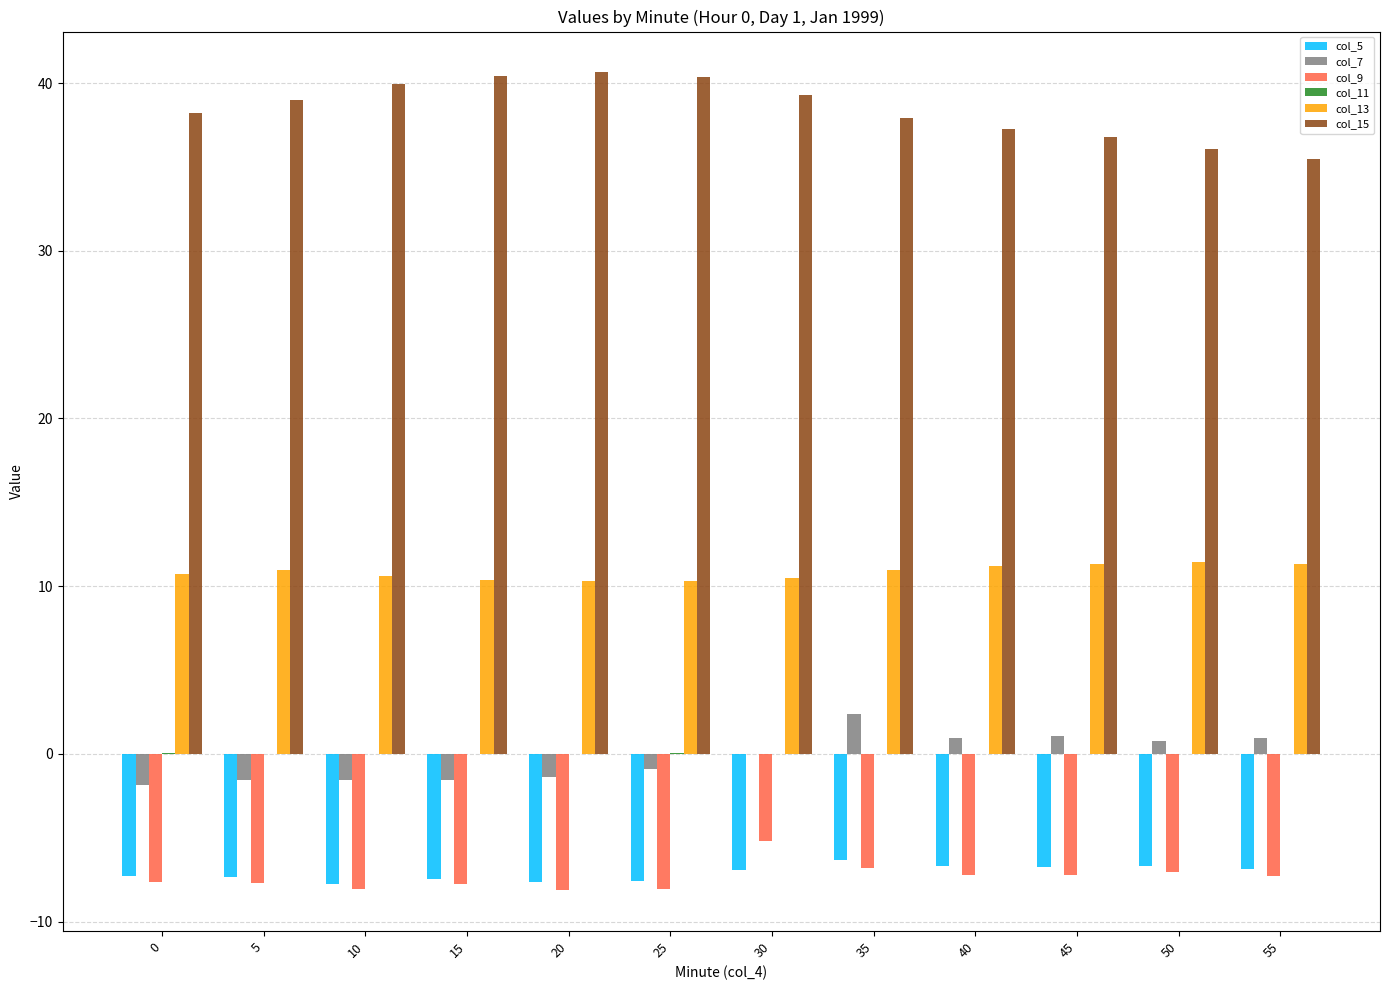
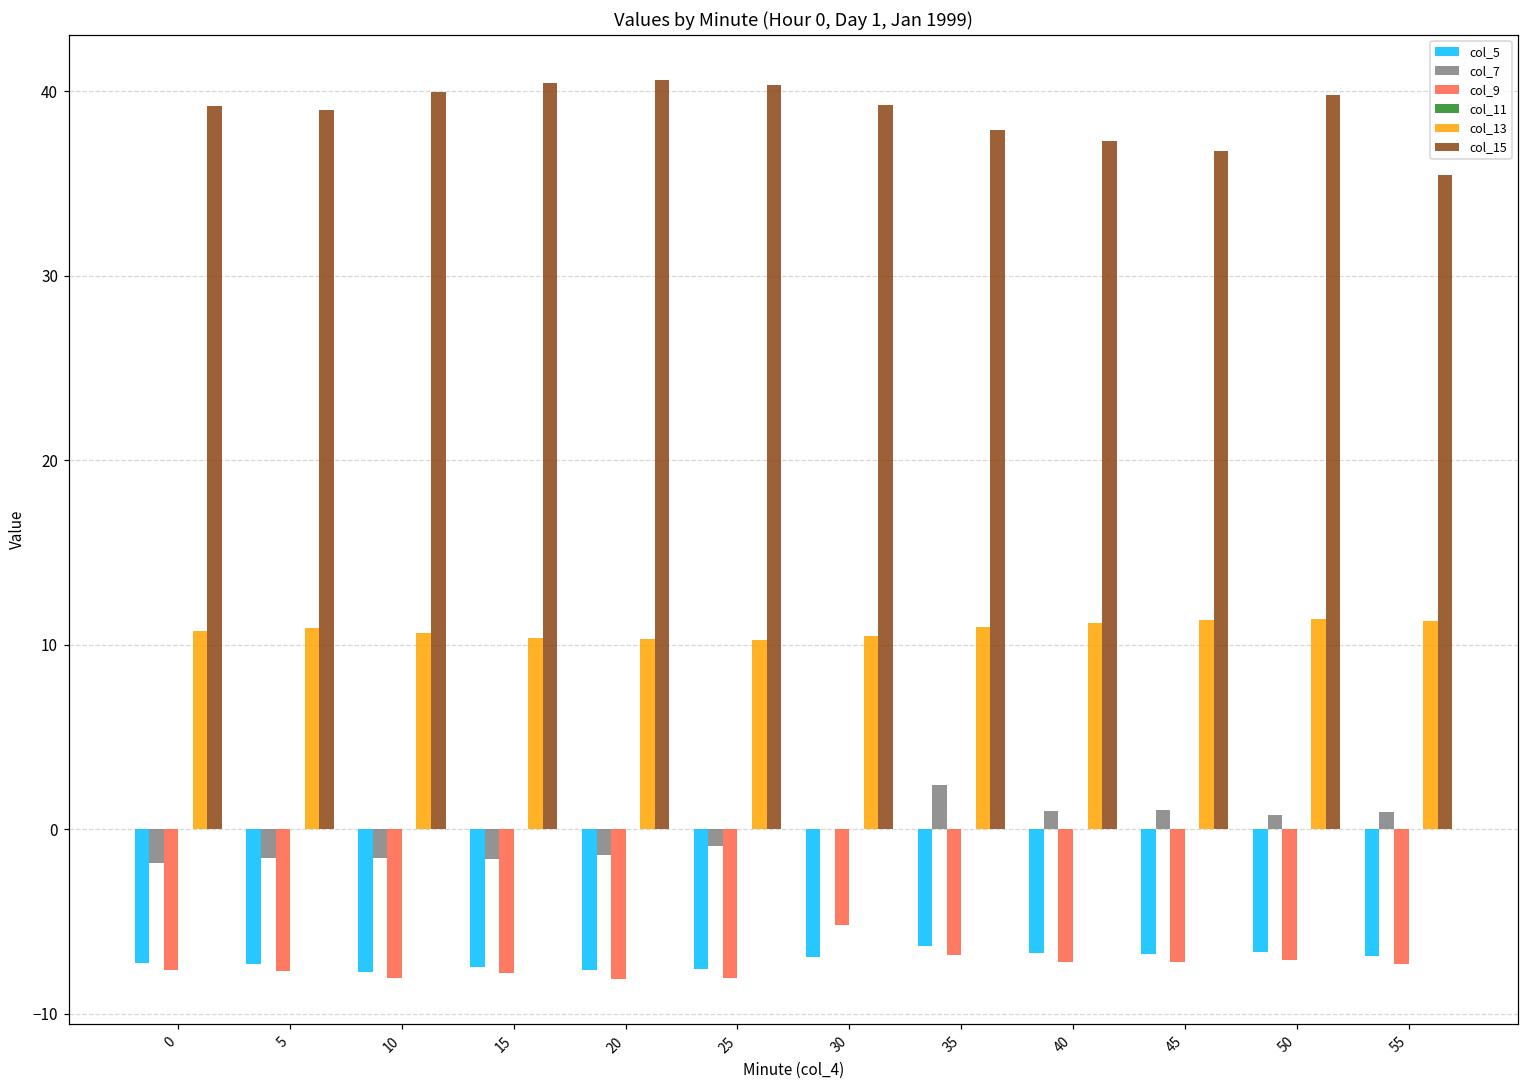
  {
    "col_5": {
      "0": -7.3,
      "5": -7.3,
      "10": -7.7,
      "15": -7.5,
      "20": -7.6,
      "25": -7.6,
      "30": -6.9,
      "35": -6.3,
      "40": -6.7,
      "45": -6.7,
      "50": -6.7,
      "55": -6.9
    },
    "col_7": {
      "0": -1.8,
      "5": -1.6,
      "10": -1.6,
      "15": -1.6,
      "20": -1.4,
      "25": -0.9,
      "30": 0.0,
      "35": 2.4,
      "40": 1.0,
      "45": 1.1,
      "50": 0.8,
      "55": 1.0
    },
    "col_9": {
      "0": -7.6,
      "5": -7.7,
      "10": -8.0,
      "15": -7.8,
      "20": -8.1,
      "25": -8.1,
      "30": -5.2,
      "35": -6.8,
      "40": -7.2,
      "45": -7.2,
      "50": -7.1,
      "55": -7.3
    },
    "col_11": {
      "10": 0.0,
      "35": 0.0,
      "40": 0.0,
      "45": 0.0,
      "55": 0.0
    },
    "col_13": {
      "0": 10.8,
      "5": 10.9,
      "10": 10.6,
      "15": 10.4,
      "20": 10.3,
      "25": 10.3,
      "30": 10.5,
      "35": 11.0,
      "40": 11.2,
      "45": 11.3,
      "50": 11.4,
      "55": 11.3
    },
    "col_15": {
-     "0": 38.2,
+     "0": 39.2,
      "5": 39.0,
      "10": 40.0,
      "15": 40.4,
      "20": 40.6,
      "25": 40.4,
      "30": 39.3,
      "35": 37.9,
      "40": 37.3,
      "45": 36.8,
-     "50": 36.1,
+     "50": 39.8,
      "55": 35.5
    }
  }
